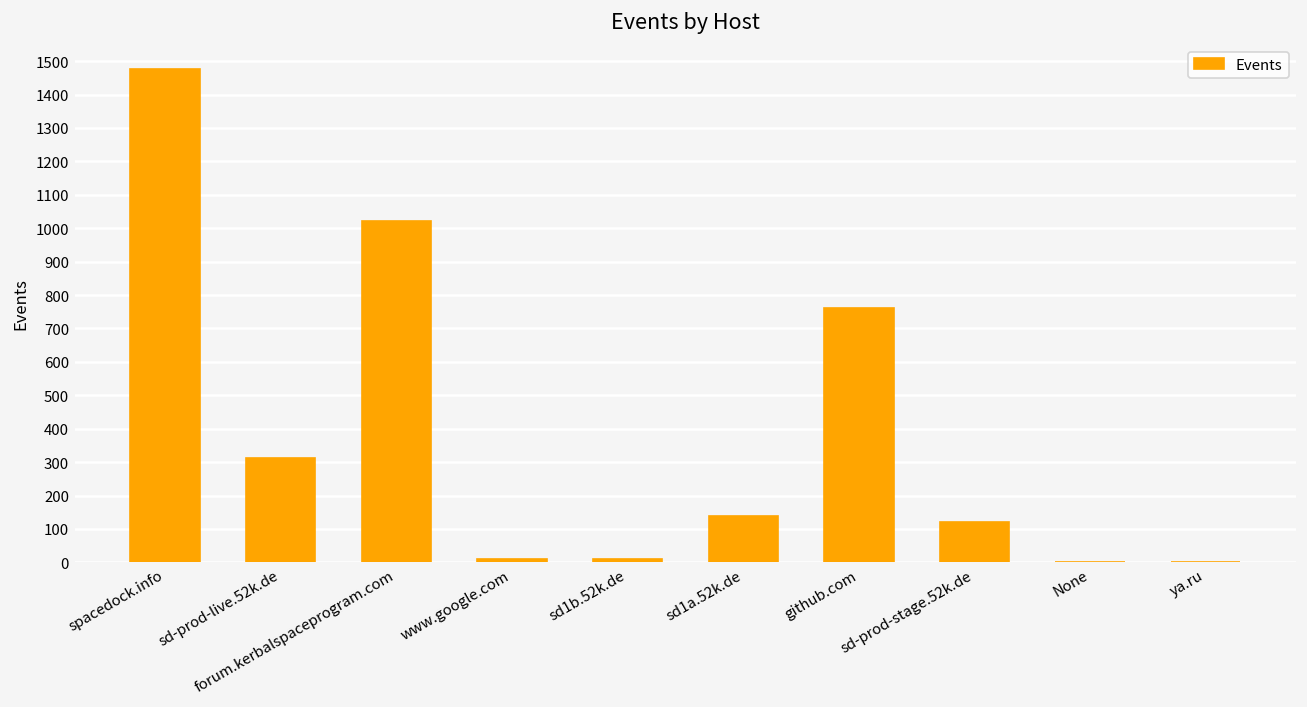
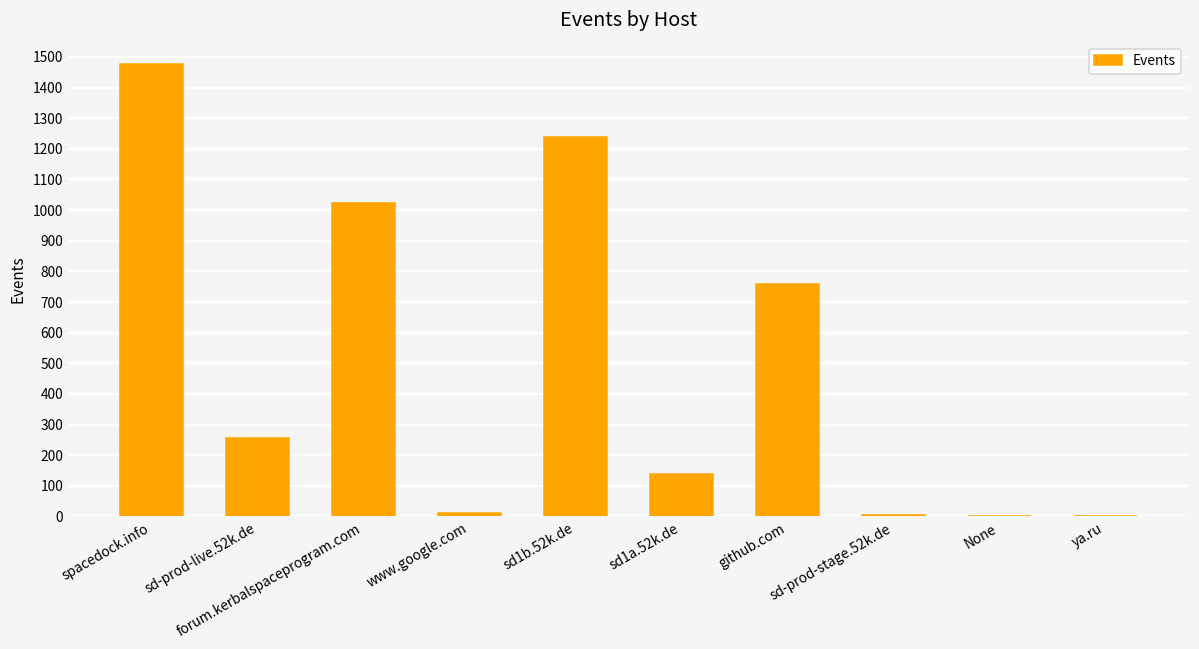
  {
    "spacedock.info": 1480,
-   "sd-prod-live.52k.de": 310,
+   "sd-prod-live.52k.de": 260,
    "forum.kerbalspaceprogram.com": 1020,
    "www.google.com": 10,
-   "sd1b.52k.de": 10,
+   "sd1b.52k.de": 1240,
    "sd1a.52k.de": 140,
    "github.com": 760,
-   "sd-prod-stage.52k.de": 120
+   "sd-prod-stage.52k.de": 10
  }
